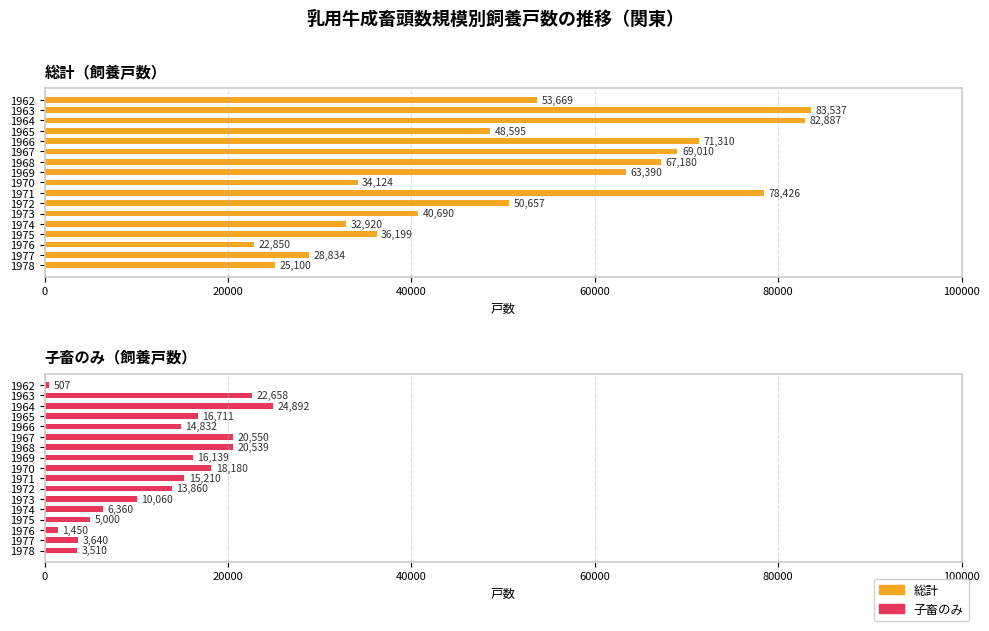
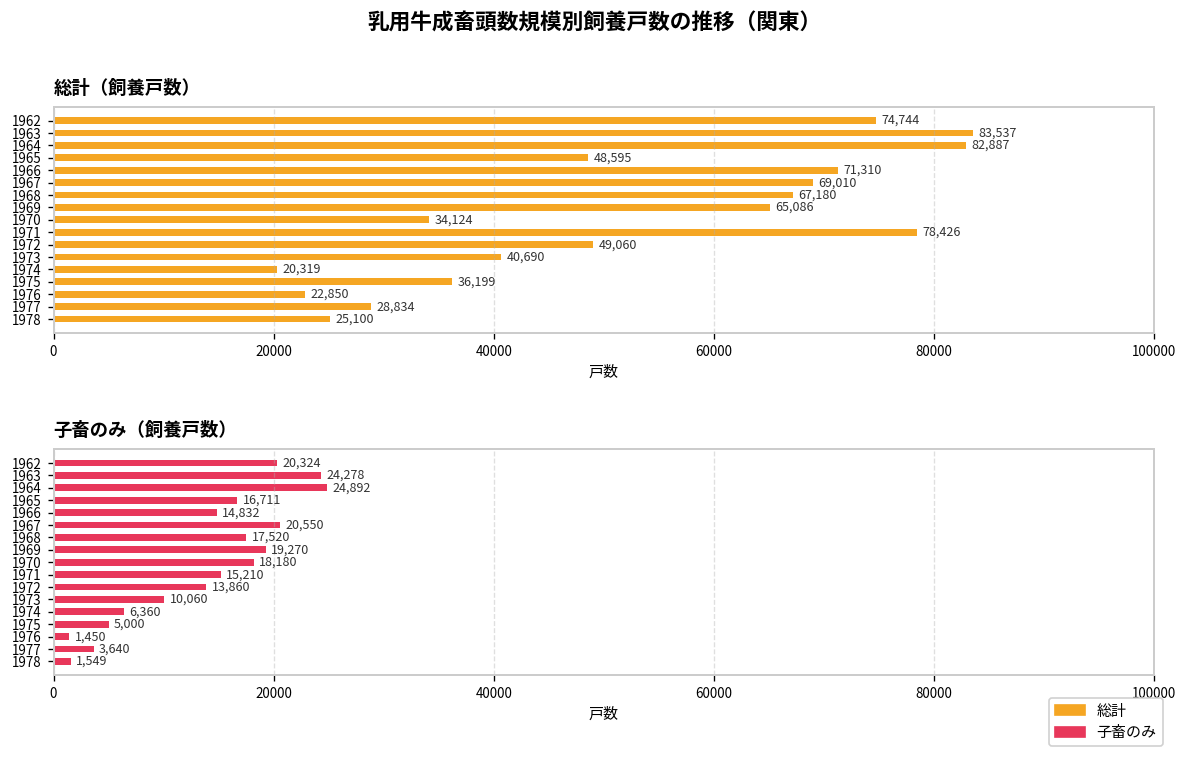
  {
    "総計（飼養戸数）": {
-     "1962": "53,669",
+     "1962": "74,744",
      "1963": "83,537",
      "1964": "82,887",
      "1965": "48,595",
      "1966": "71,310",
      "1967": "69,010",
      "1968": "67,180",
-     "1969": "63,390",
+     "1969": "65,086",
      "1970": "34,124",
      "1971": "78,426",
-     "1972": "50,657",
+     "1972": "49,060",
      "1973": "40,690",
-     "1974": "32,920",
+     "1974": "20,319",
      "1975": "36,199",
      "1976": "22,850",
      "1977": "28,834",
      "1978": "25,100"
    },
    "子畜のみ（飼養戸数）": {
-     "1962": "507",
-     "1963": "22,658",
+     "1962": "20,324",
+     "1963": "24,278",
      "1964": "24,892",
      "1965": "16,711",
      "1966": "14,832",
      "1967": "20,550",
-     "1968": "20,539",
-     "1969": "16,139",
+     "1968": "17,520",
+     "1969": "19,270",
      "1970": "18,180",
      "1971": "15,210",
      "1972": "13,860",
      "1973": "10,060",
      "1974": "6,360",
      "1975": "5,000",
      "1976": "1,450",
      "1977": "3,640",
-     "1978": "3,510"
+     "1978": "1,549"
    }
  }
